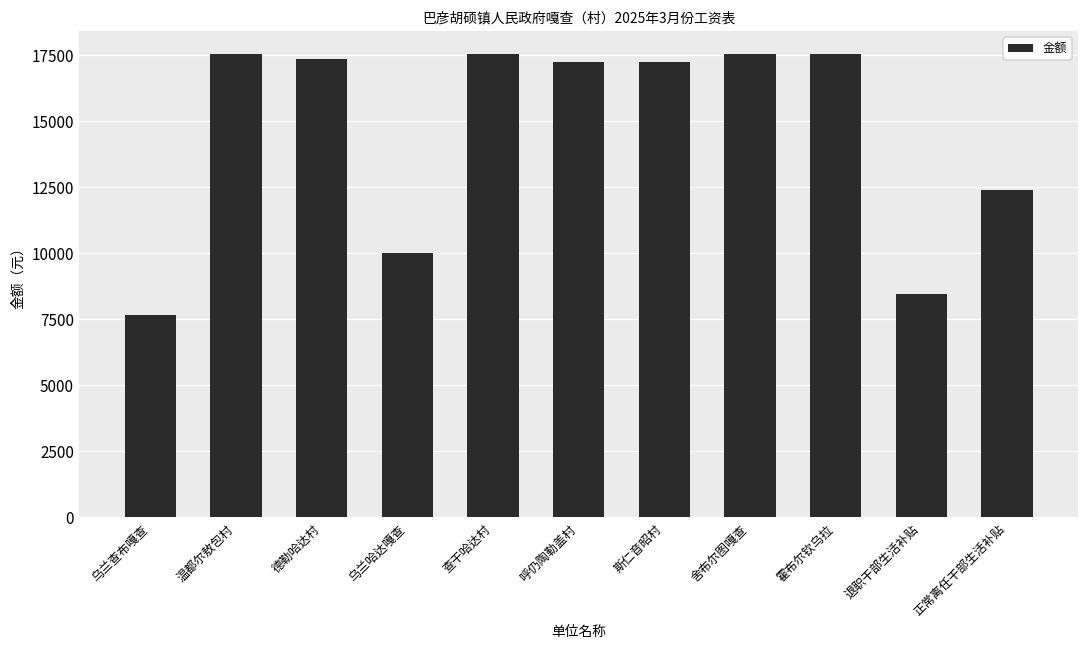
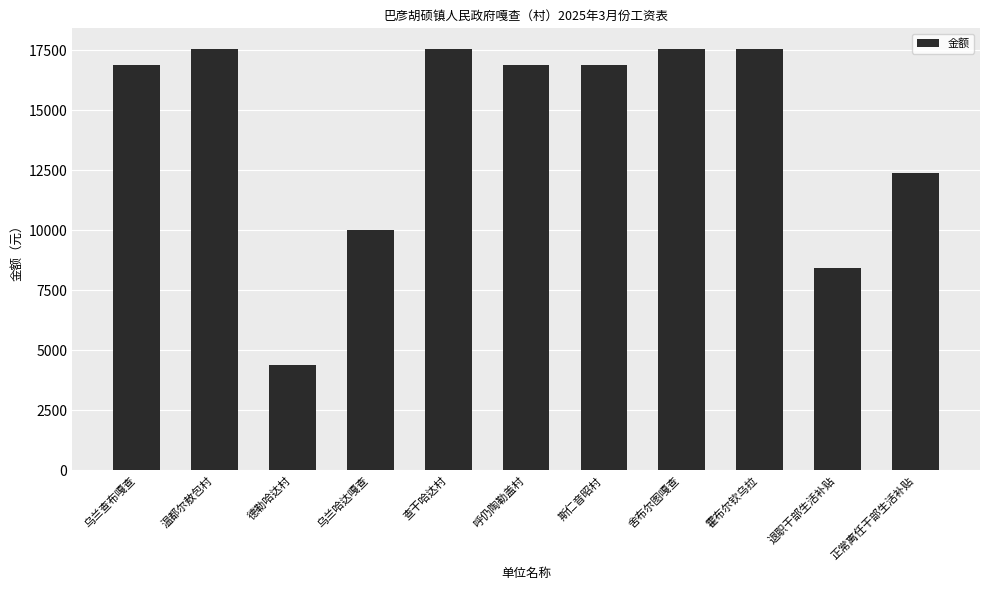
  {
-   "乌兰查布嘎查": 7700,
+   "乌兰查布嘎查": 16900,
    "温都尔敖包村": 17500,
-   "德勒哈达村": 17400,
+   "德勒哈达村": 4400,
    "乌兰哈达嘎查": 10000,
    "查干哈达村": 17500,
-   "呼仍陶勒盖村": 17300,
-   "斯仁音昭村": 17200,
+   "呼仍陶勒盖村": 16900,
+   "斯仁音昭村": 16900,
    "舍布尔图嘎查": 17500,
    "霍布尔钦乌拉": 17500,
    "退职干部生活补贴": 8400,
    "正常离任干部生活补贴": 12400
  }
